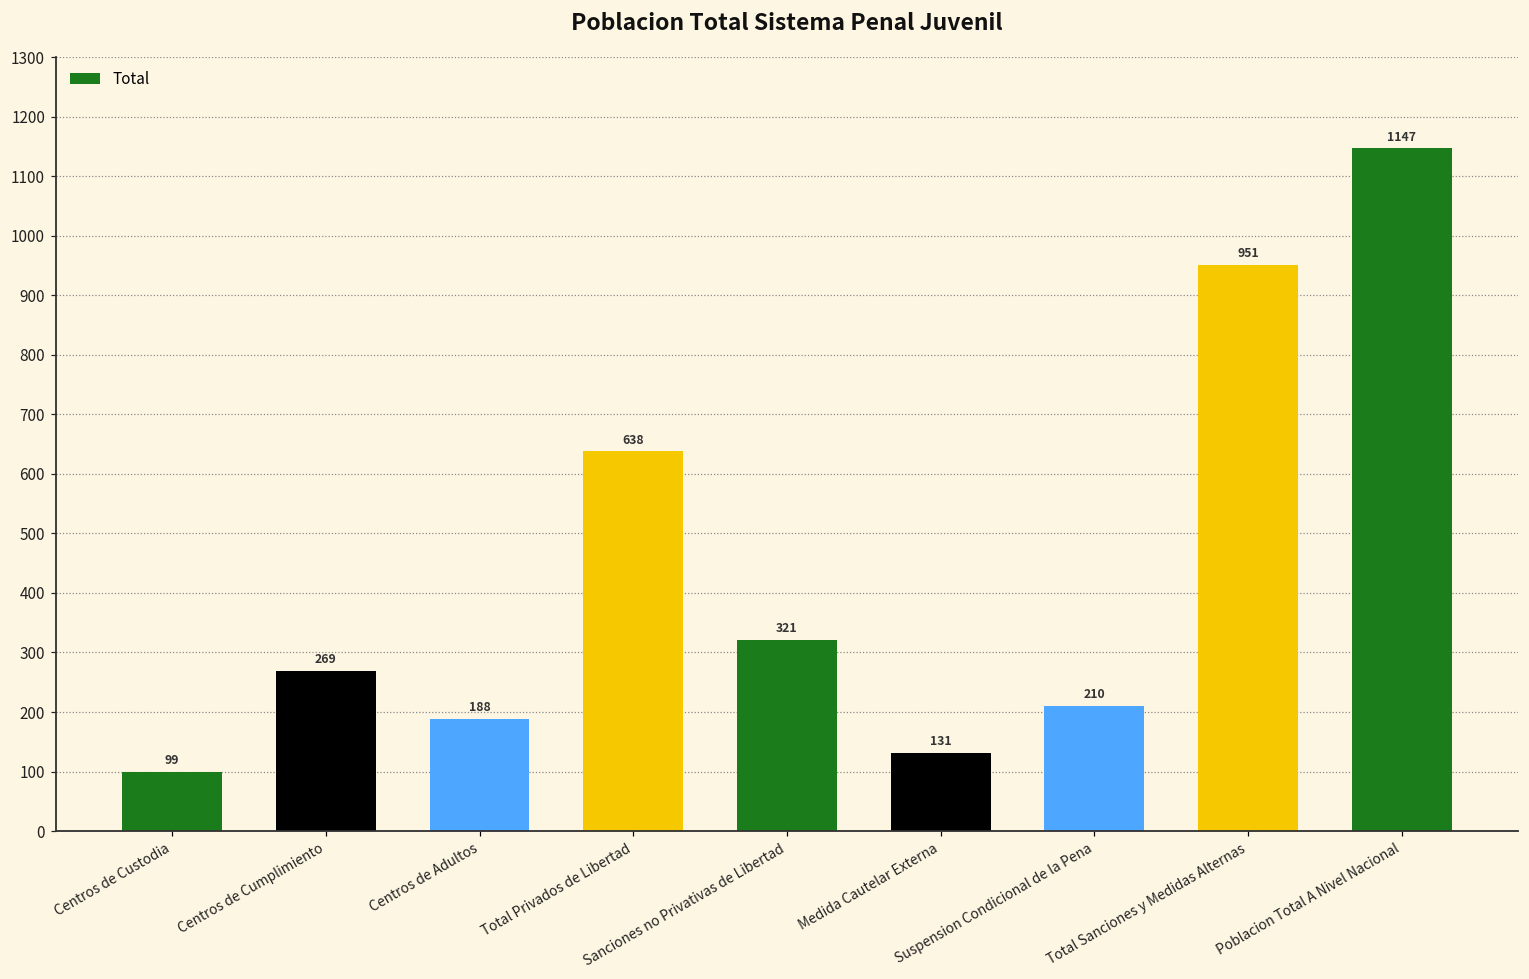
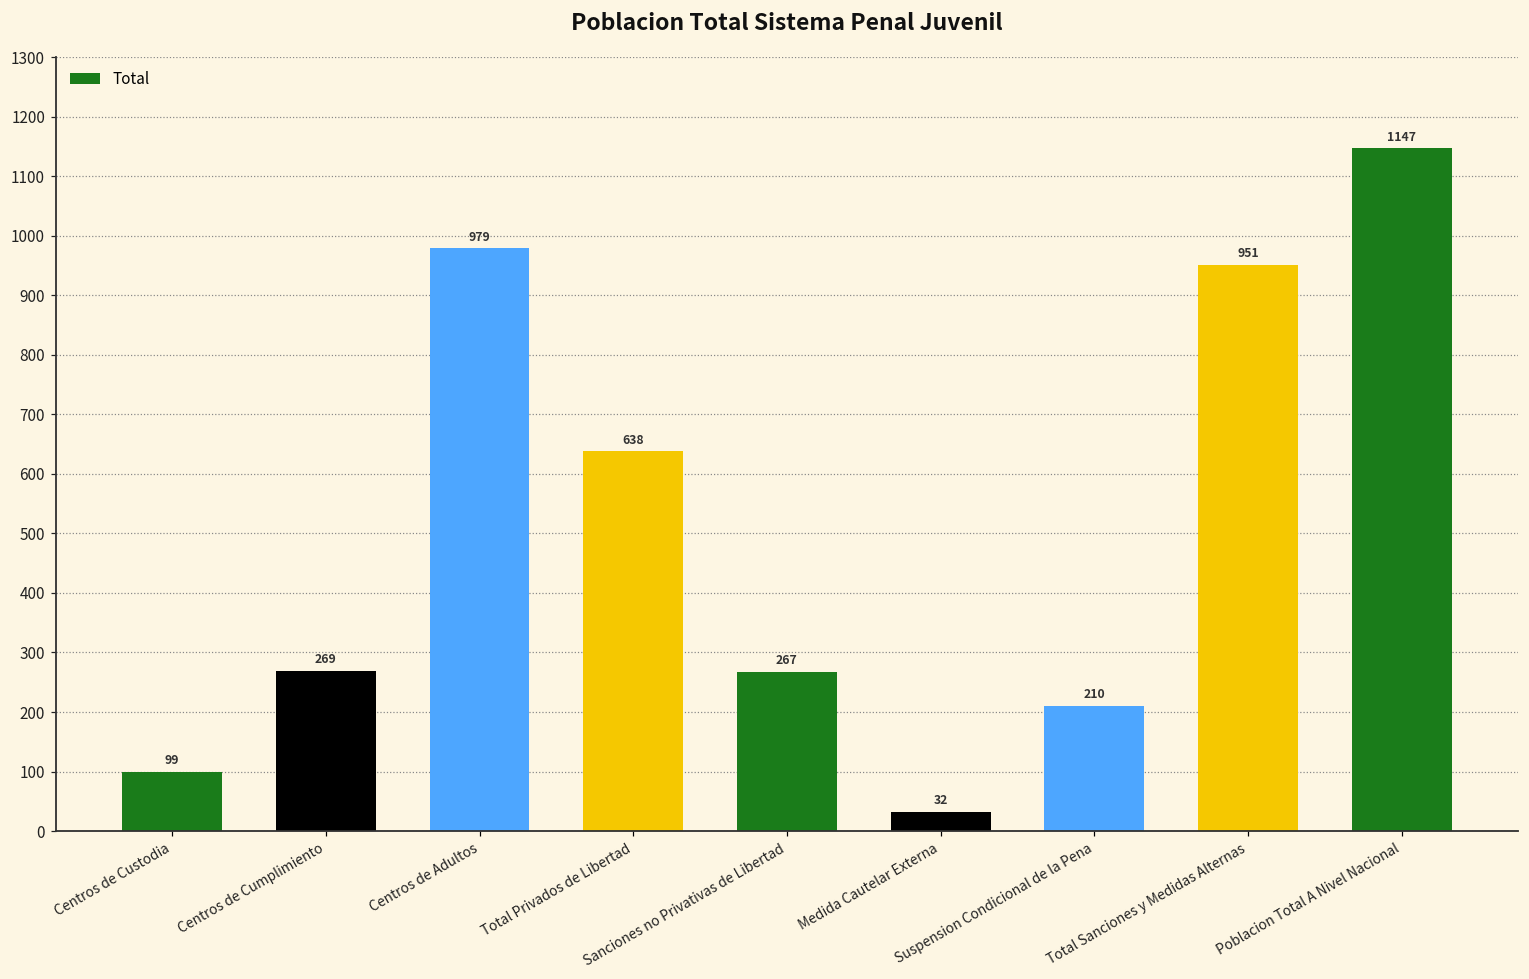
  {
    "Centros de Custodia": 99,
    "Centros de Cumplimiento": 269,
-   "Centros de Adultos": 188,
+   "Centros de Adultos": 979,
    "Total Privados de Libertad": 638,
-   "Sanciones no Privativas de Libertad": 321,
-   "Medida Cautelar Externa": 131,
+   "Sanciones no Privativas de Libertad": 267,
+   "Medida Cautelar Externa": 32,
    "Suspension Condicional de la Pena": 210,
    "Total Sanciones y Medidas Alternas": 951,
    "Poblacion Total A Nivel Nacional": 1147
  }
